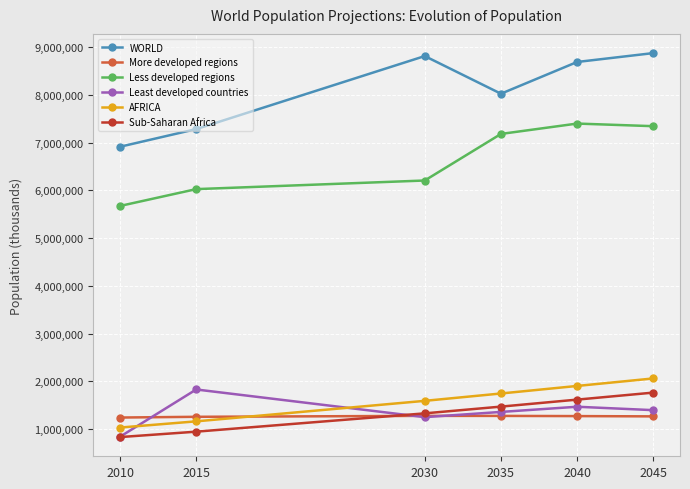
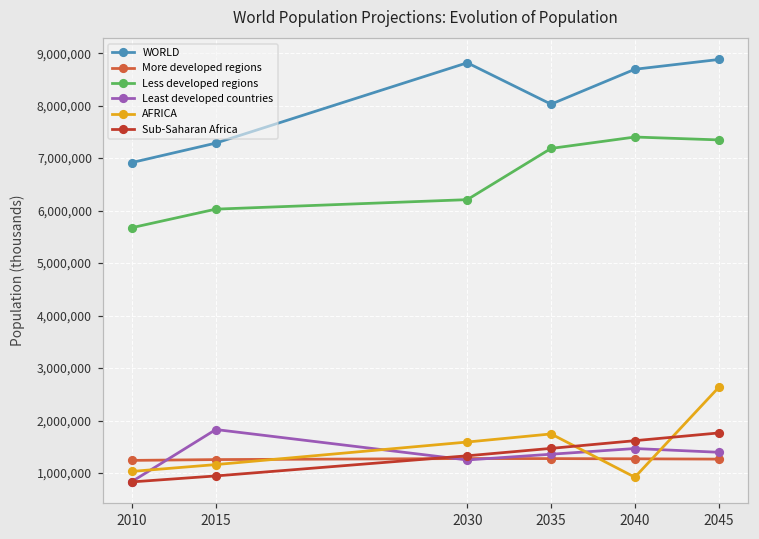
  {
    "WORLD": {
      "2010": "6,900,000",
      "2030": "8,800,000",
      "2035": "8,000,000",
      "2040": "8,700,000",
      "2045": "8,900,000"
    },
    "Less developed regions": {
      "2010": "5,700,000",
      "2015": "6,000,000",
      "2030": "6,200,000",
      "2035": "7,200,000",
      "2040": "7,400,000",
      "2045": "7,300,000"
    },
    "Least developed countries": {
      "2015": "1,800,000",
      "2035": "1,400,000",
      "2040": "1,500,000",
      "2045": "1,400,000"
    },
    "AFRICA": {
      "2010": "1,000,000",
      "2015": "1,200,000",
      "2030": "1,600,000",
      "2035": "1,700,000",
-     "2040": "1,900,000",
-     "2045": "2,100,000"
+     "2040": "900,000",
+     "2045": "2,600,000"
    }
  }
